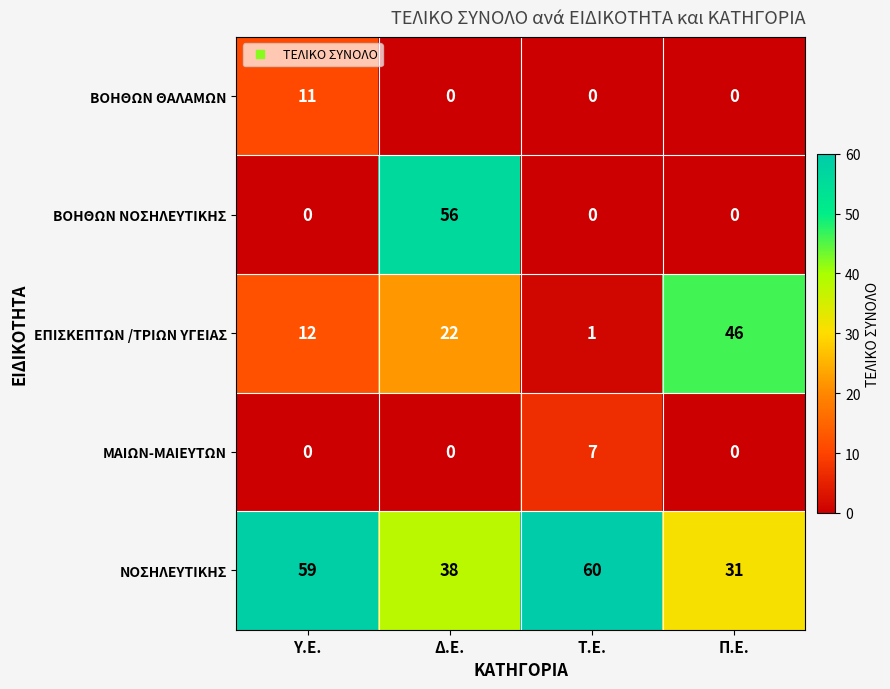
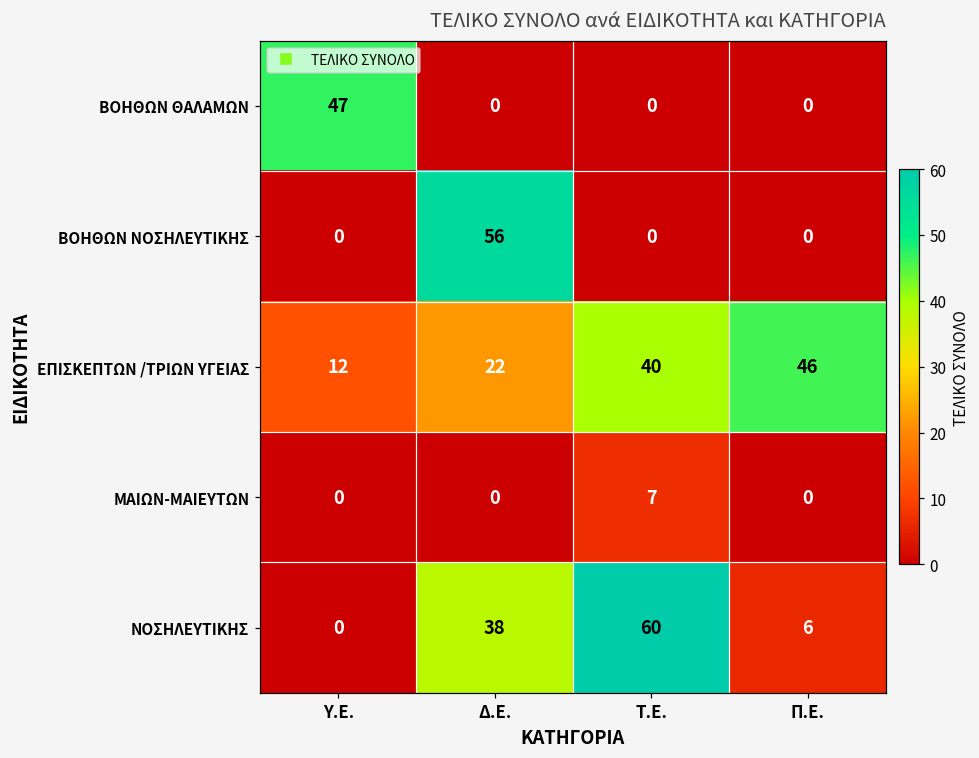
  {
    "ΒΟΗΘΩΝ ΘΑΛΑΜΩΝ": {
-     "Υ.Ε.": 11,
+     "Υ.Ε.": 47,
      "Δ.Ε.": 0,
      "Τ.Ε.": 0,
      "Π.Ε.": 0
    },
    "ΒΟΗΘΩΝ ΝΟΣΗΛΕΥΤΙΚΗΣ": {
      "Υ.Ε.": 0,
      "Δ.Ε.": 56,
      "Τ.Ε.": 0,
      "Π.Ε.": 0
    },
    "ΕΠΙΣΚΕΠΤΩΝ /ΤΡΙΩΝ ΥΓΕΙΑΣ": {
      "Υ.Ε.": 12,
      "Δ.Ε.": 22,
-     "Τ.Ε.": 1,
+     "Τ.Ε.": 40,
      "Π.Ε.": 46
    },
    "ΜΑΙΩΝ-ΜΑΙΕΥΤΩΝ": {
      "Υ.Ε.": 0,
      "Δ.Ε.": 0,
      "Τ.Ε.": 7,
      "Π.Ε.": 0
    },
    "ΝΟΣΗΛΕΥΤΙΚΗΣ": {
-     "Υ.Ε.": 59,
+     "Υ.Ε.": 0,
      "Δ.Ε.": 38,
      "Τ.Ε.": 60,
-     "Π.Ε.": 31
+     "Π.Ε.": 6
    }
  }
